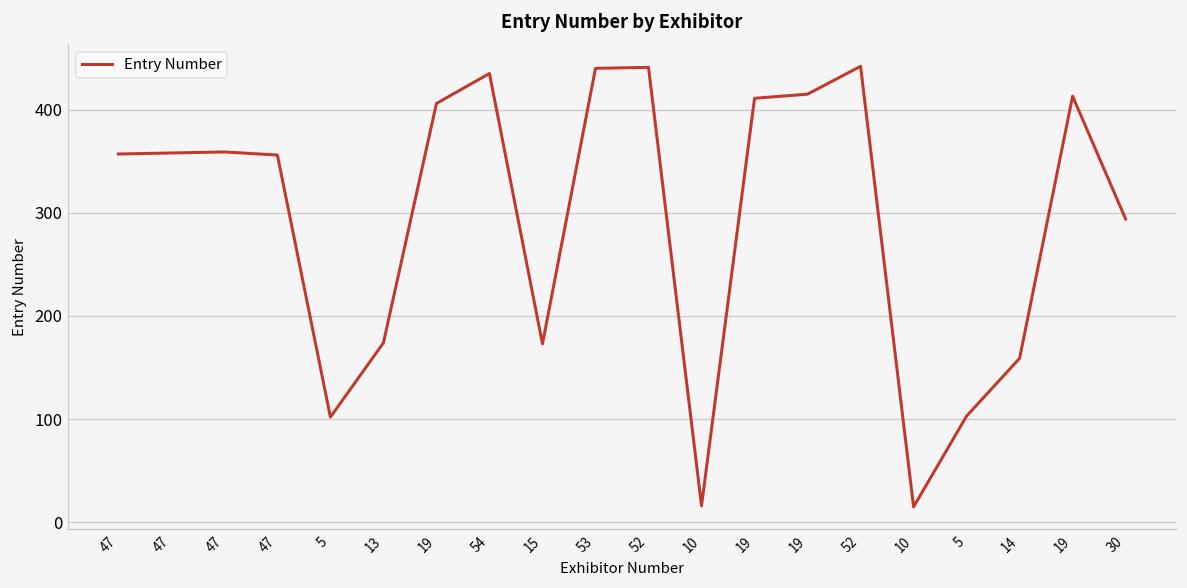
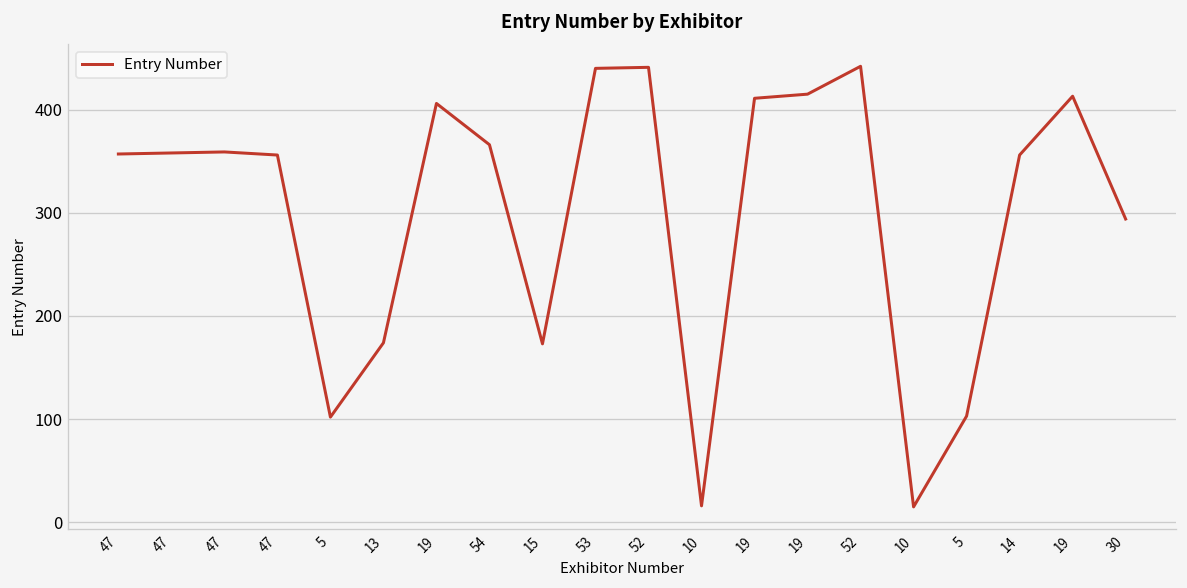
  {
    "13": 170,
-   "54": 440,
+   "54": 370,
    "15": 170,
    "53": 440,
-   "14": 160,
+   "14": 360,
    "30": 290
  }
